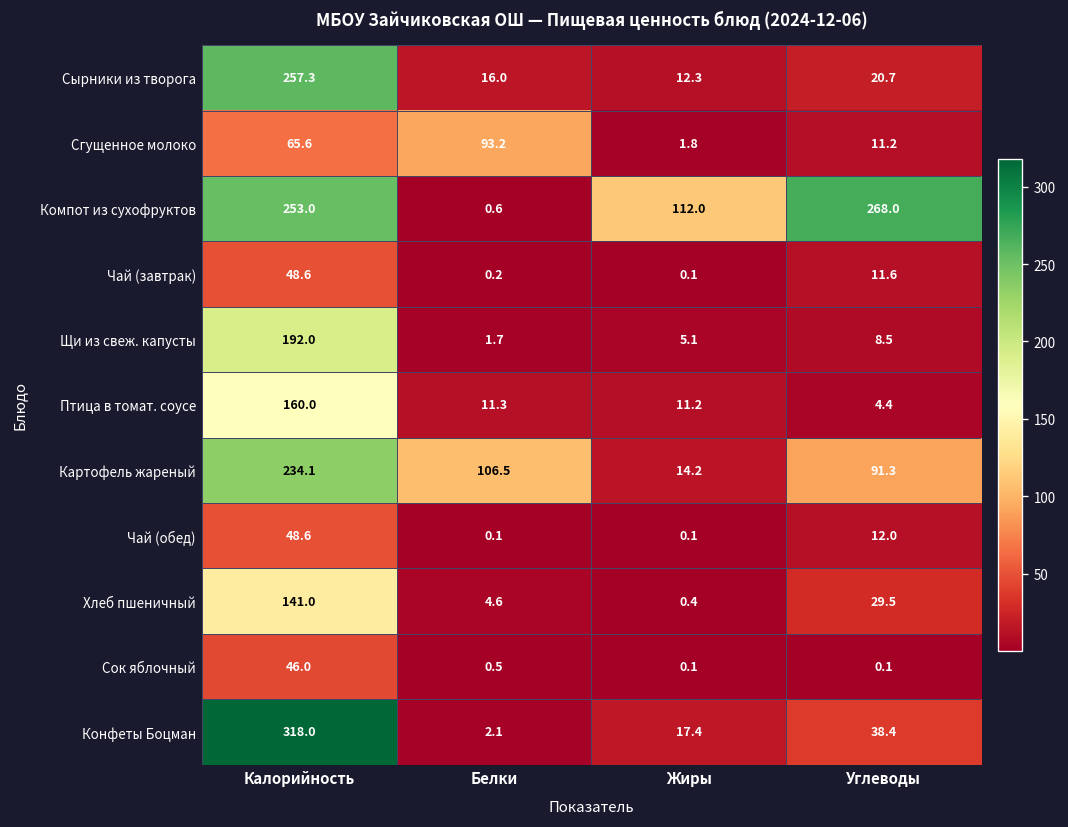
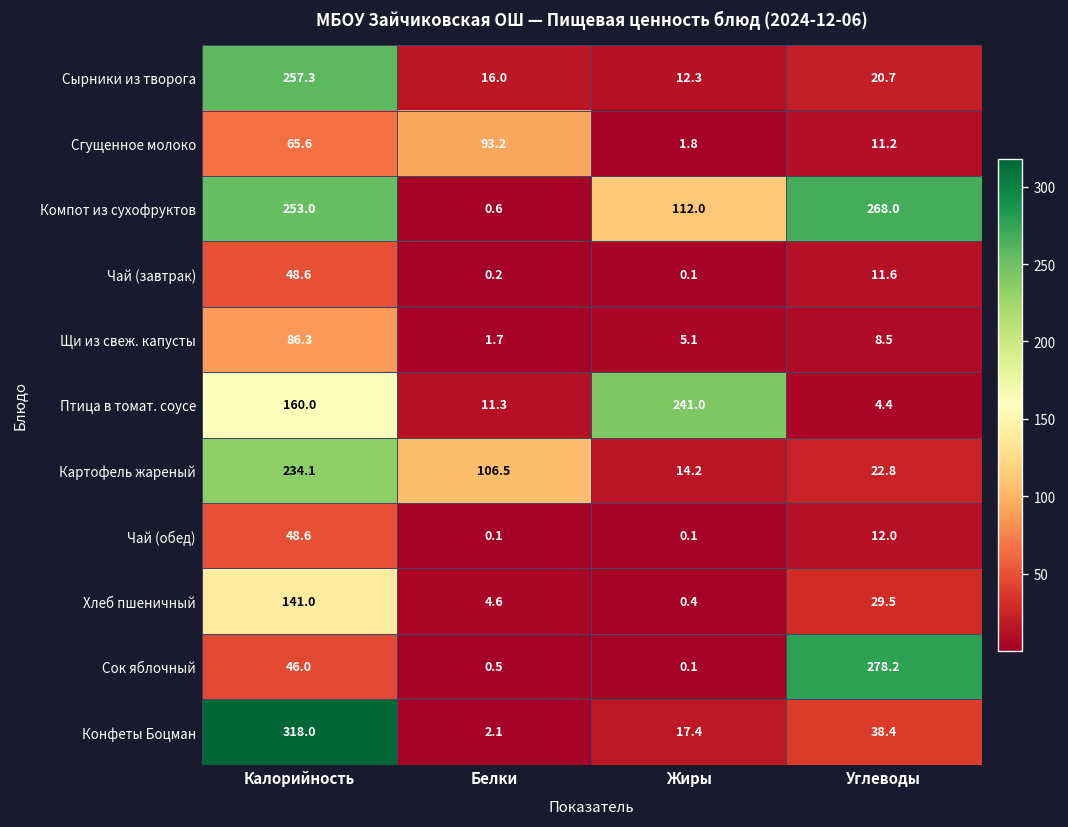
  {
    "Сырники из творога": {
      "Калорийность": 257.3,
      "Белки": 16.0,
      "Жиры": 12.3,
      "Углеводы": 20.7
    },
    "Сгущенное молоко": {
      "Калорийность": 65.6,
      "Белки": 93.2,
      "Жиры": 1.8,
      "Углеводы": 11.2
    },
    "Компот из сухофруктов": {
      "Калорийность": 253.0,
      "Белки": 0.6,
      "Жиры": 112.0,
      "Углеводы": 268.0
    },
    "Чай (завтрак)": {
      "Калорийность": 48.6,
      "Белки": 0.2,
      "Жиры": 0.1,
      "Углеводы": 11.6
    },
    "Щи из свеж. капусты": {
-     "Калорийность": 192.0,
+     "Калорийность": 86.3,
      "Белки": 1.7,
      "Жиры": 5.1,
      "Углеводы": 8.5
    },
    "Птица в томат. соусе": {
      "Калорийность": 160.0,
      "Белки": 11.3,
-     "Жиры": 11.2,
+     "Жиры": 241.0,
      "Углеводы": 4.4
    },
    "Картофель жареный": {
      "Калорийность": 234.1,
      "Белки": 106.5,
      "Жиры": 14.2,
-     "Углеводы": 91.3
+     "Углеводы": 22.8
    },
    "Чай (обед)": {
      "Калорийность": 48.6,
      "Белки": 0.1,
      "Жиры": 0.1,
      "Углеводы": 12.0
    },
    "Хлеб пшеничный": {
      "Калорийность": 141.0,
      "Белки": 4.6,
      "Жиры": 0.4,
      "Углеводы": 29.5
    },
    "Сок яблочный": {
      "Калорийность": 46.0,
      "Белки": 0.5,
      "Жиры": 0.1,
-     "Углеводы": 0.1
+     "Углеводы": 278.2
    },
    "Конфеты Бoцман": {
      "Калорийность": 318.0,
      "Белки": 2.1,
      "Жиры": 17.4,
      "Углеводы": 38.4
    }
  }
